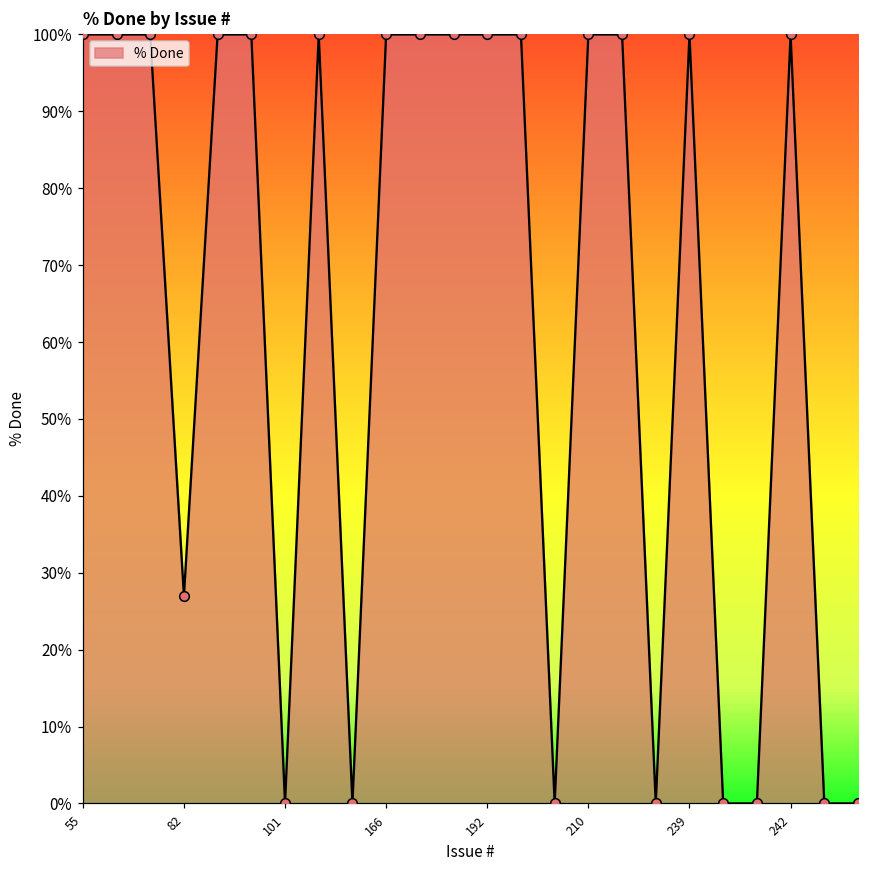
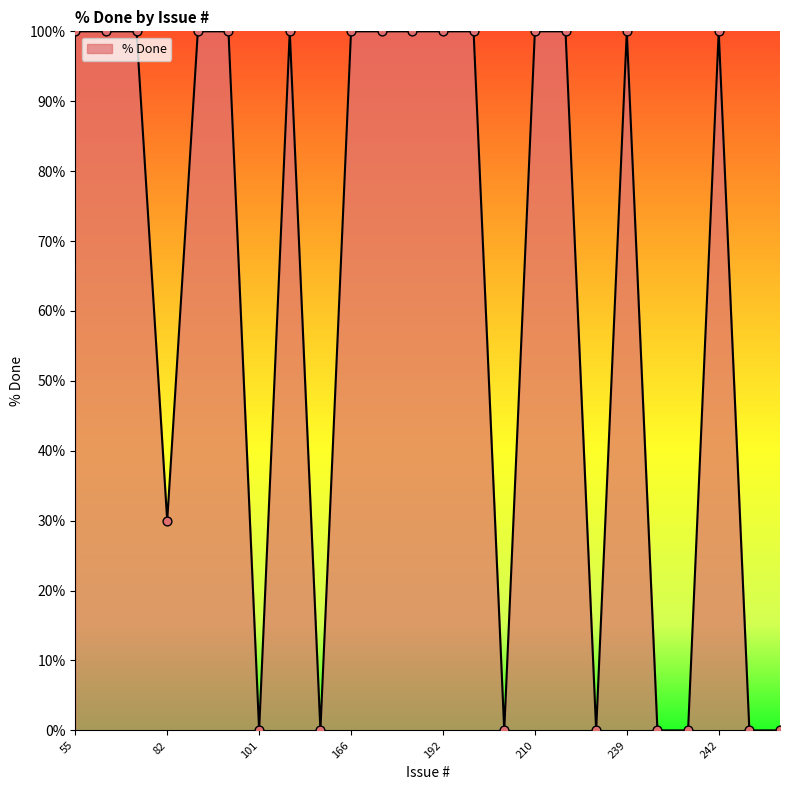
  {
    "55": "100%",
-   "82": "27%",
+   "82": "30%",
    "101": "0%",
    "166": "100%",
    "192": "100%",
    "210": "100%",
    "239": "100%",
    "242": "100%"
  }
